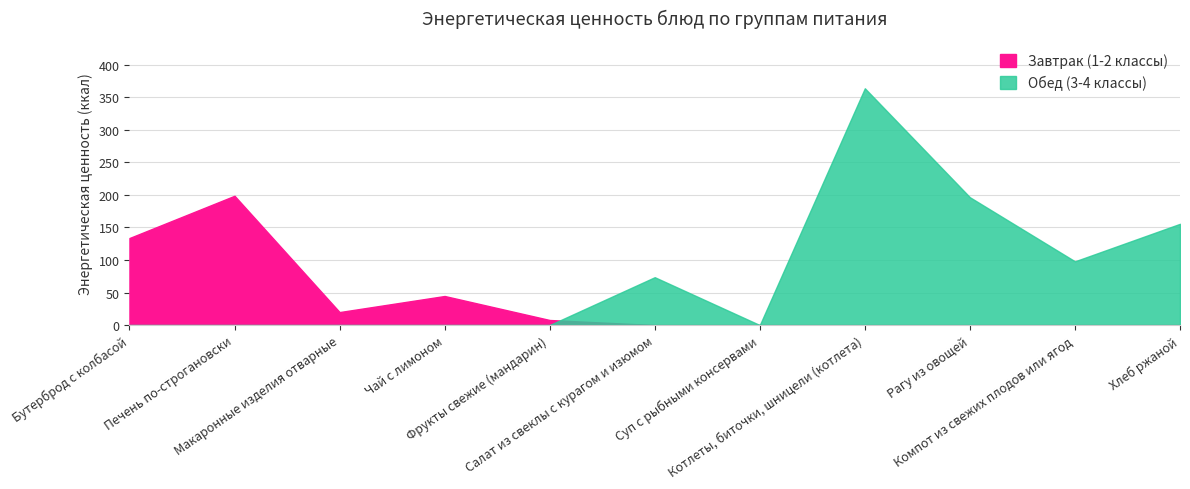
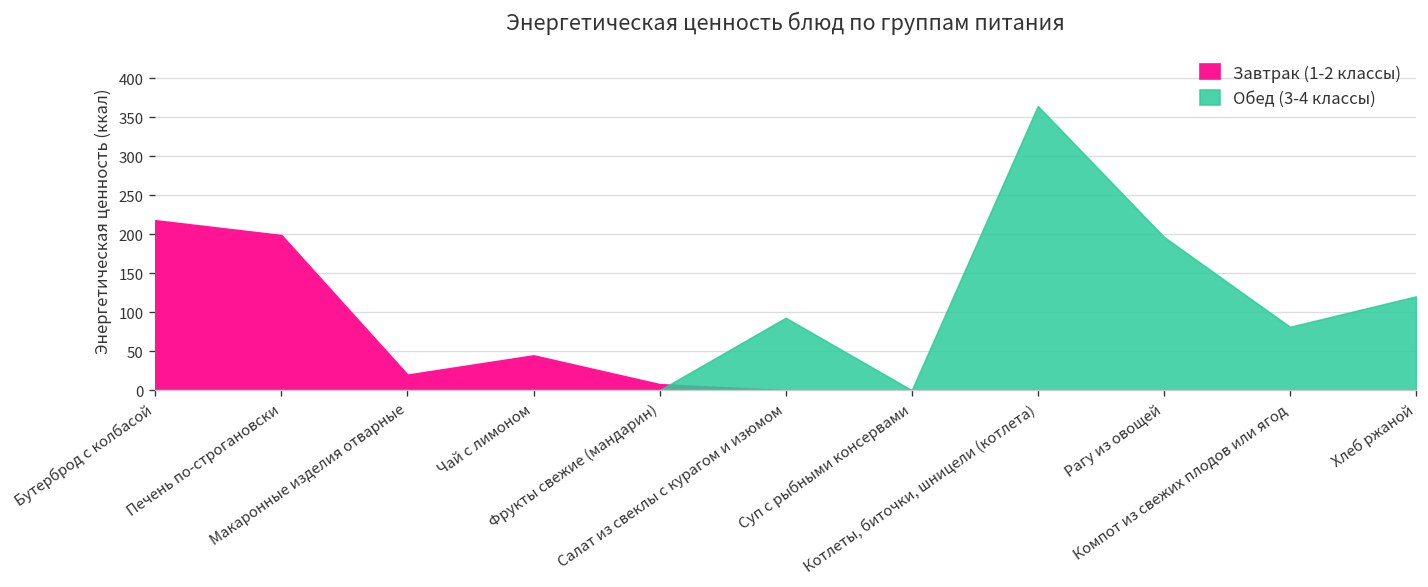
  {
    "Завтрак (1-2 классы)": {
-     "Бутерброд с колбасой": 130,
+     "Бутерброд с колбасой": 220,
      "Печень по-строгановски": 200,
      "Макаронные изделия отварные": 20,
      "Чай с лимоном": 40,
      "Фрукты свежие (мандарин)": 10,
      "Салат из свеклы с курагом и изюмом": 0,
      "Котлеты, биточки, шницели (котлета)": 0,
      "Рагу из овощей": 0,
      "Компот из свежих плодов или ягод": 0,
      "Хлеб ржаной": 0
    },
    "Обед (3-4 классы)": {
      "Бутерброд с колбасой": 0,
      "Печень по-строгановски": 0,
      "Макаронные изделия отварные": 0,
      "Чай с лимоном": 0,
      "Фрукты свежие (мандарин)": 0,
-     "Салат из свеклы с курагом и изюмом": 70,
+     "Салат из свеклы с курагом и изюмом": 90,
      "Котлеты, биточки, шницели (котлета)": 360,
      "Рагу из овощей": 200,
-     "Компот из свежих плодов или ягод": 100,
-     "Хлеб ржаной": 160
+     "Компот из свежих плодов или ягод": 80,
+     "Хлеб ржаной": 120
    }
  }
